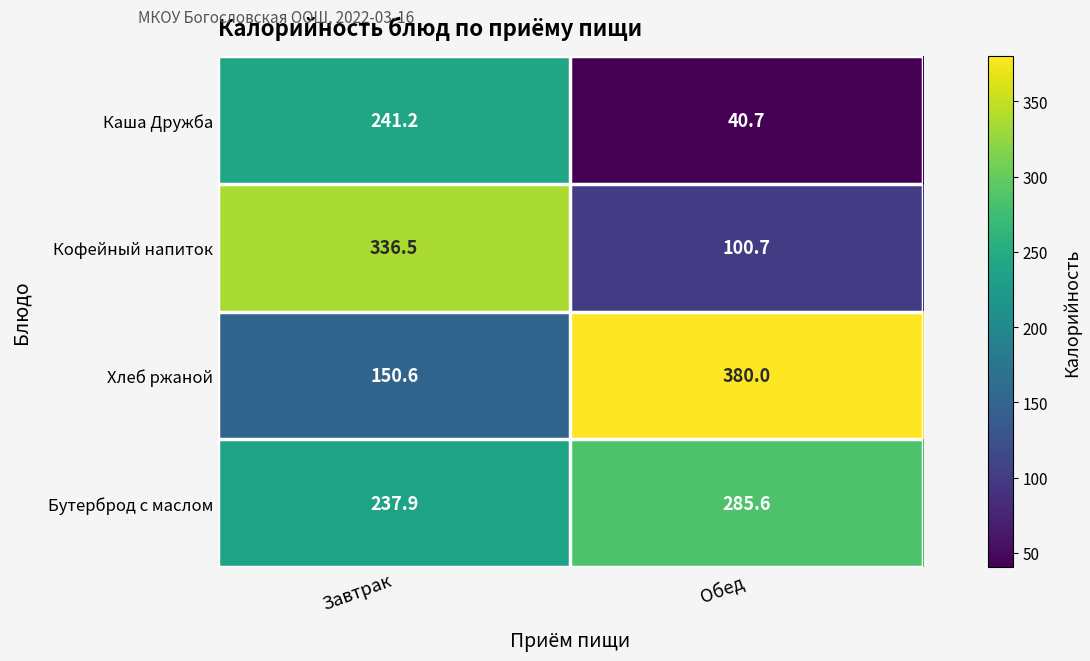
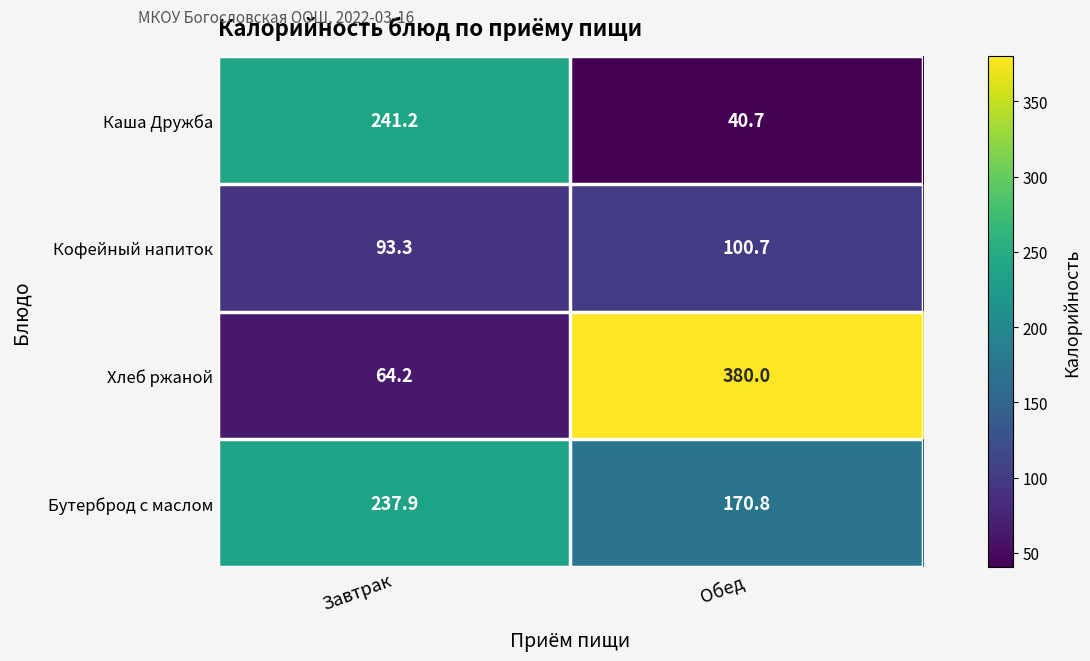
  {
    "Каша Дружба": {
      "Завтрак": 241.2,
      "Обед": 40.7
    },
    "Кофейный напиток": {
-     "Завтрак": 336.5,
+     "Завтрак": 93.3,
      "Обед": 100.7
    },
    "Хлеб ржаной": {
-     "Завтрак": 150.6,
+     "Завтрак": 64.2,
      "Обед": 380.0
    },
    "Бутерброд с маслом": {
      "Завтрак": 237.9,
-     "Обед": 285.6
+     "Обед": 170.8
    }
  }
